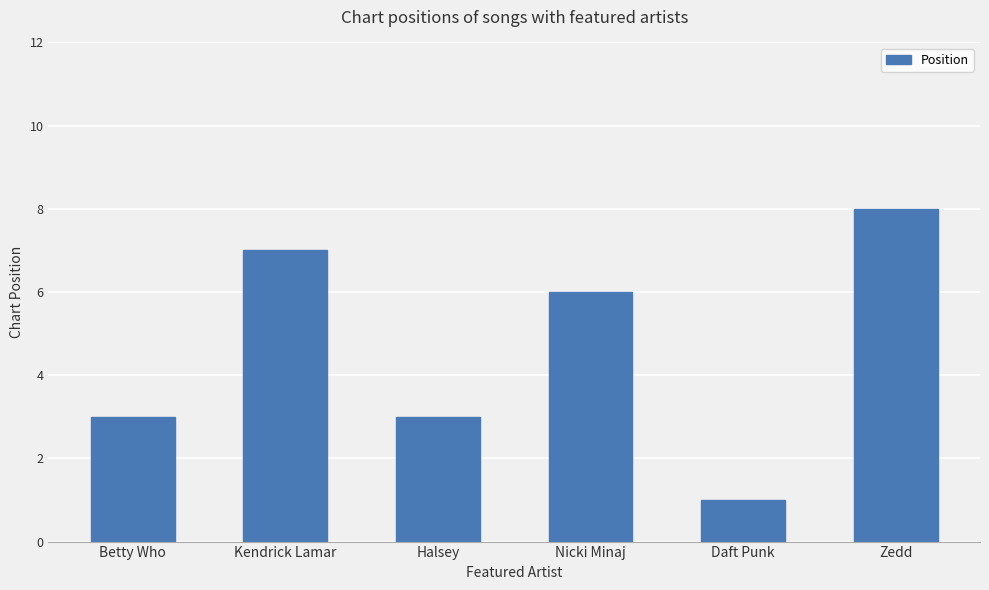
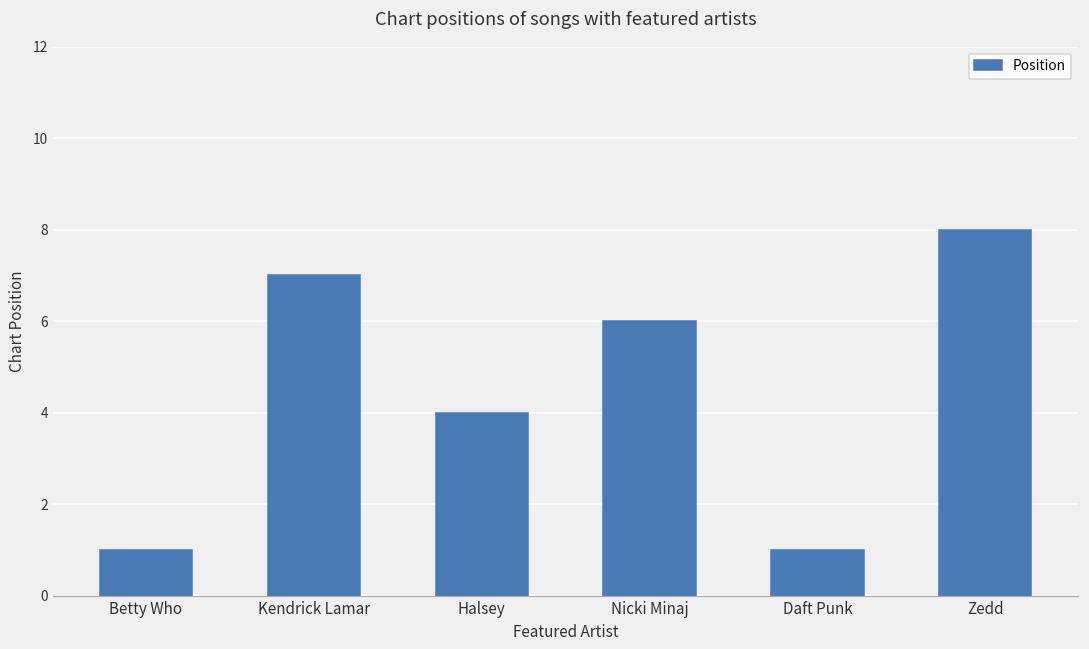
  {
-   "Betty Who": 3,
+   "Betty Who": 1,
    "Kendrick Lamar": 7,
-   "Halsey": 3,
+   "Halsey": 4,
    "Nicki Minaj": 6,
    "Daft Punk": 1,
    "Zedd": 8
  }
